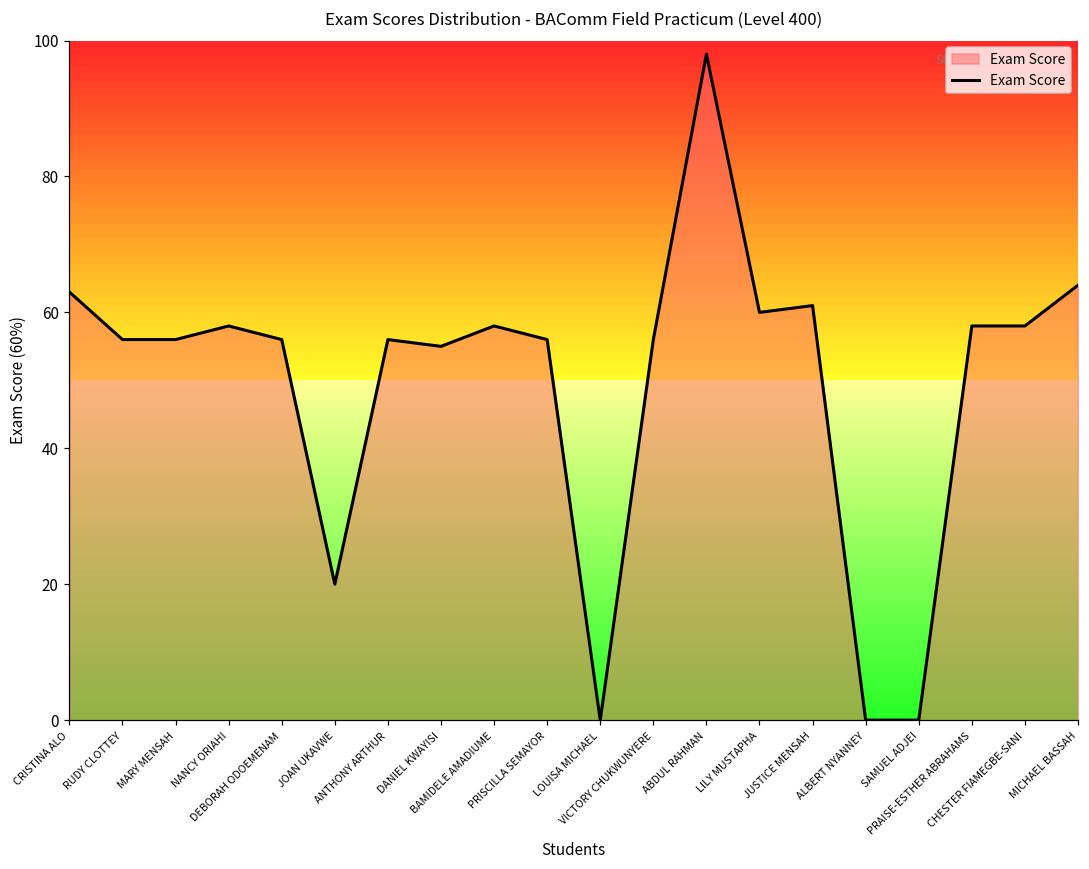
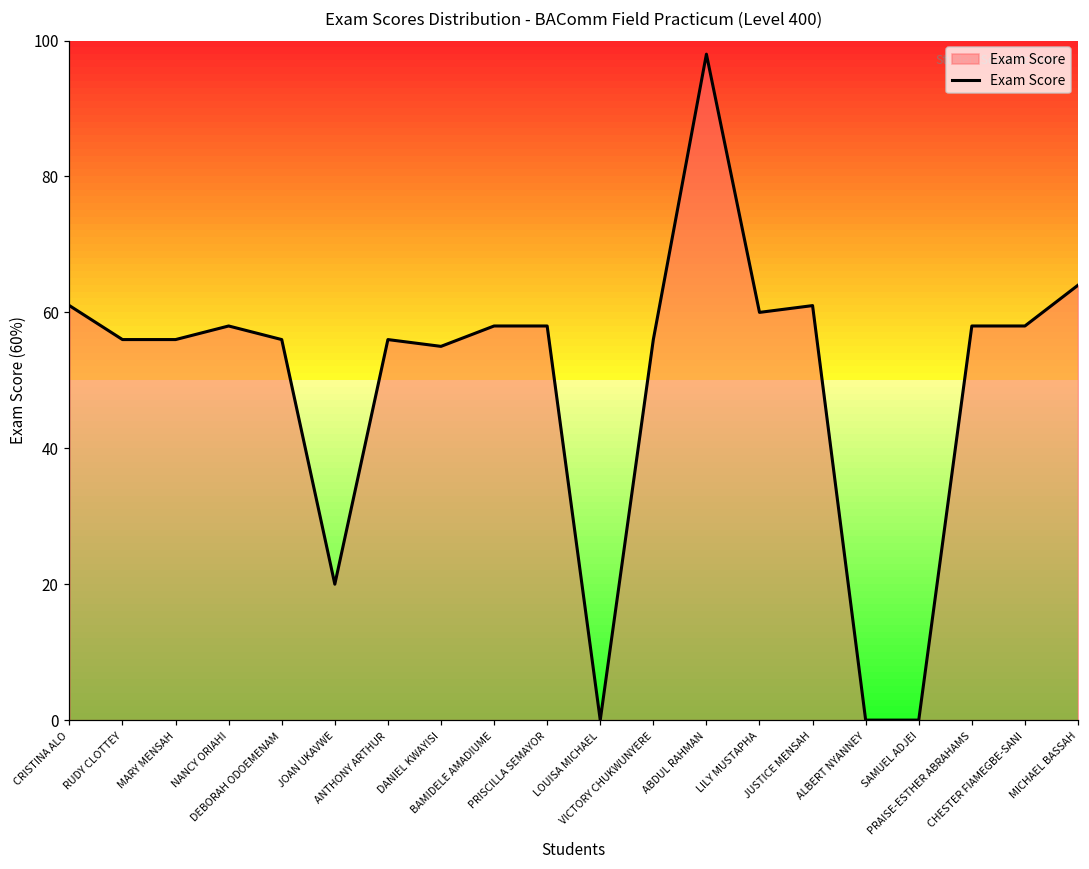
  {
-   "CRISTINA ALO": 63,
+   "CRISTINA ALO": 61,
    "RUDY CLOTTEY": 56,
    "MARY MENSAH": 56,
    "NANCY ORIAHI": 58,
    "DEBORAH ODOEMENAM": 56,
    "JOAN UKAVWE": 20,
    "ANTHONY ARTHUR": 56,
    "DANIEL KWAYISI": 55,
    "BAMIDELE AMADIUME": 58,
-   "PRISCILLA SEMAYOR": 56,
+   "PRISCILLA SEMAYOR": 58,
    "LOUISA MICHAEL": 0,
    "VICTORY CHUKWUNYERE": 56,
    "ABDUL RAHMAN": 98,
    "LILY MUSTAPHA": 60,
    "JUSTICE MENSAH": 61,
    "ALBERT NYANNEY": 0,
    "SAMUEL ADJEI": 0,
    "PRAISE-ESTHER ABRAHAMS": 58,
    "CHESTER FIAMEGBE-SANI": 58,
    "MICHAEL BASSAH": 64
  }
